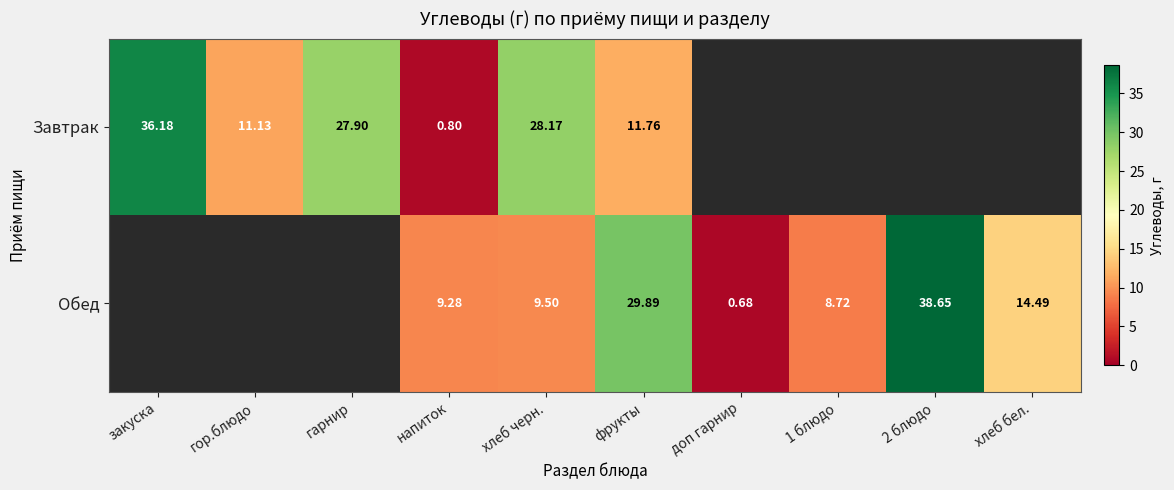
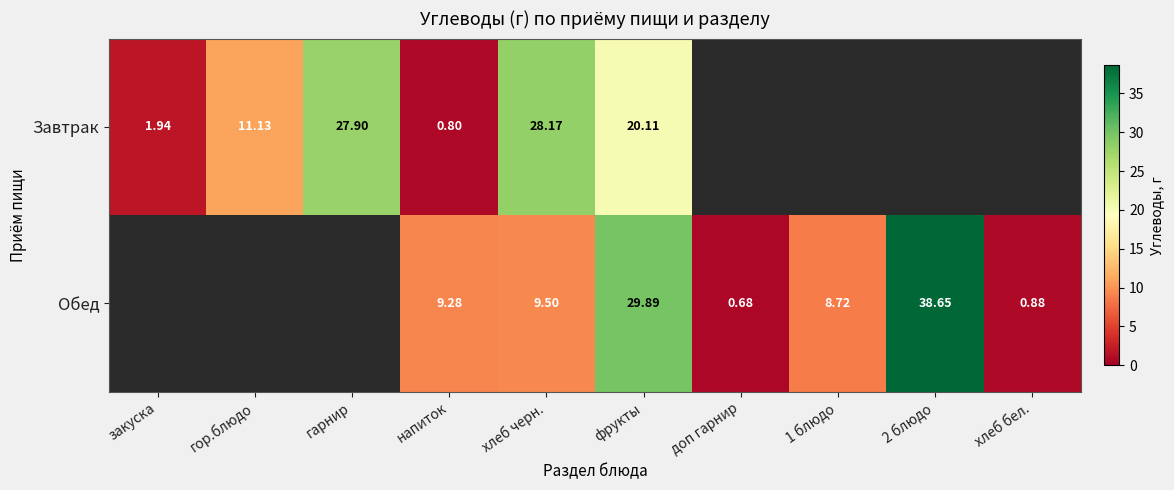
  {
    "Завтрак": {
-     "закуска": 36.18,
+     "закуска": 1.94,
      "гор.блюдо": 11.13,
      "гарнир": 27.90,
      "напиток": 0.80,
      "хлеб черн.": 28.17,
-     "фрукты": 11.76
+     "фрукты": 20.11
    },
    "Обед": {
      "напиток": 9.28,
      "хлеб черн.": 9.50,
      "фрукты": 29.89,
      "доп гарнир": 0.68,
      "1 блюдо": 8.72,
      "2 блюдо": 38.65,
-     "хлеб бел.": 14.49
+     "хлеб бел.": 0.88
    }
  }
